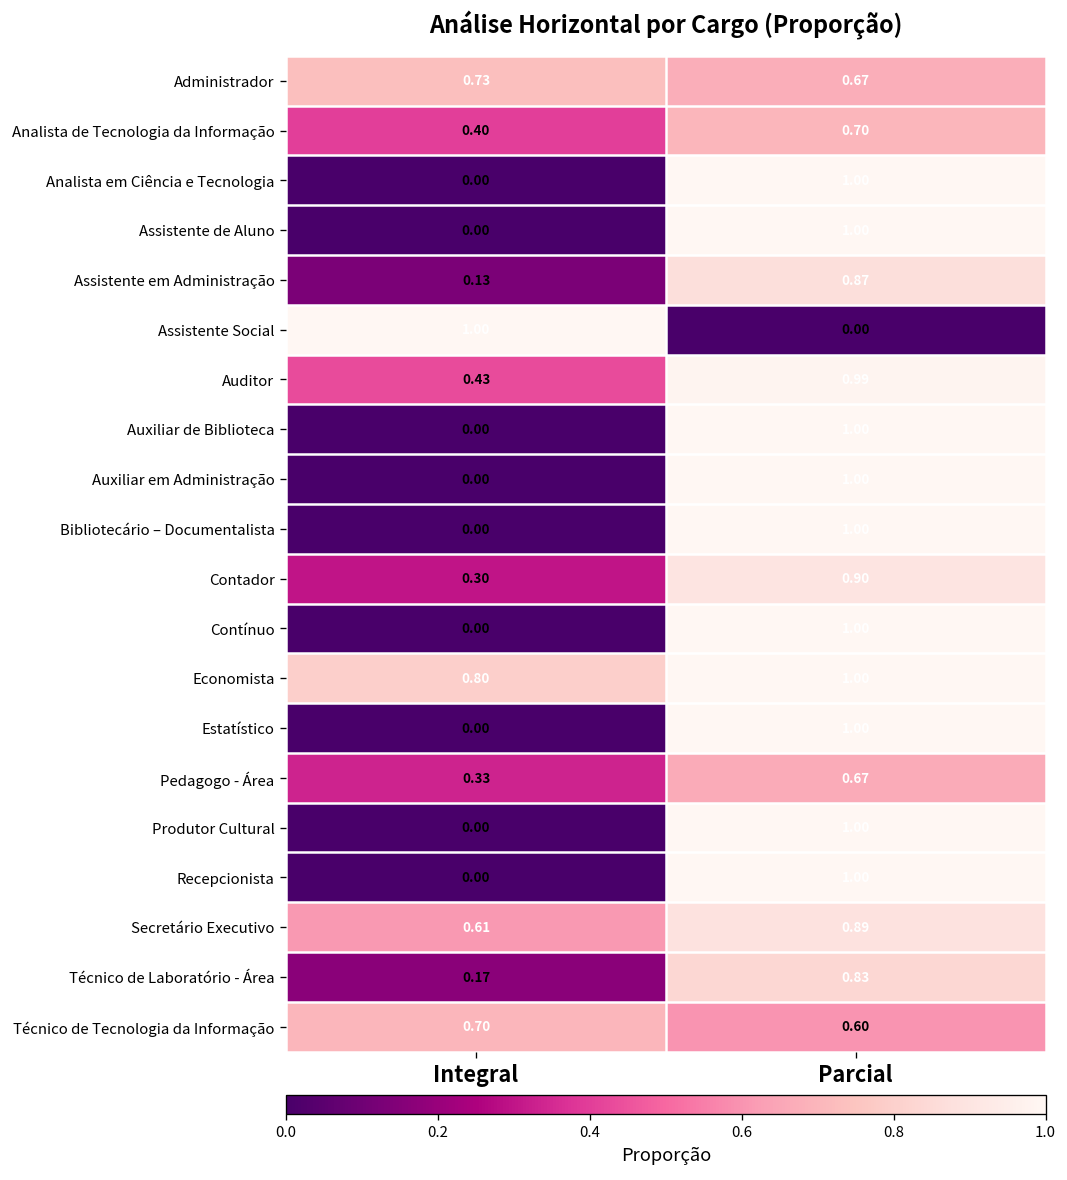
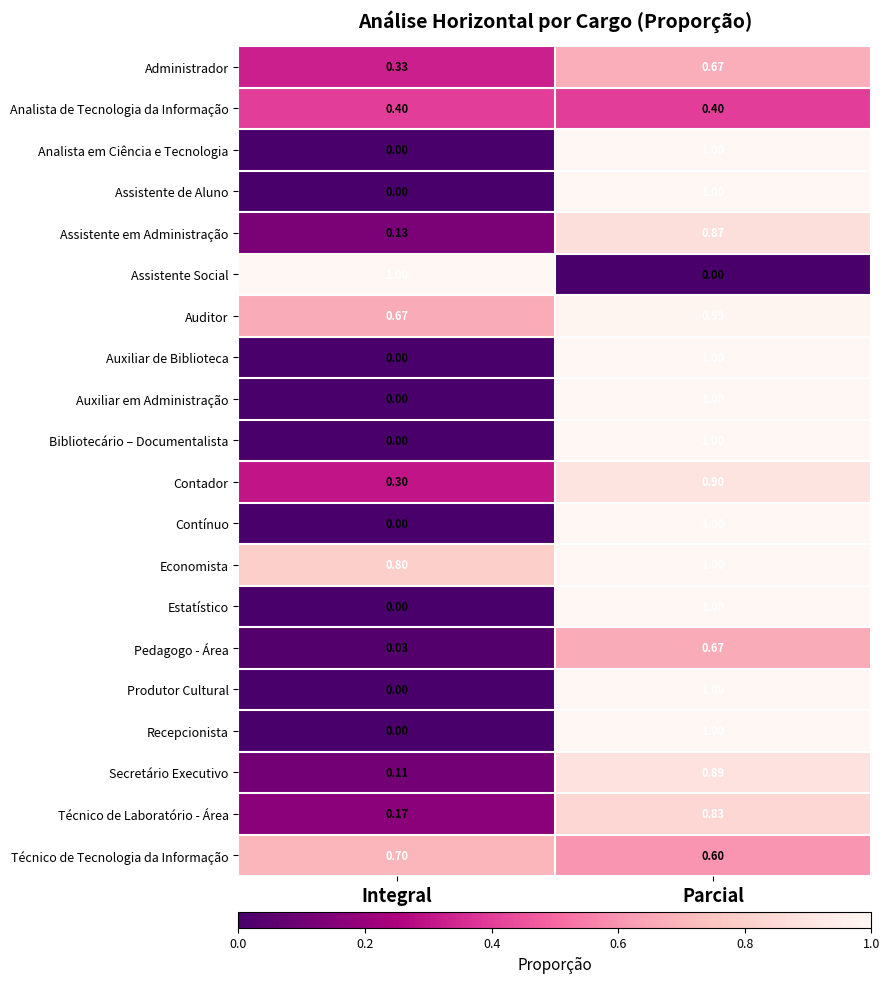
  {
    "Administrador": {
-     "Integral": 0.73,
+     "Integral": 0.33,
      "Parcial": 0.67
    },
    "Analista de Tecnologia da Informação": {
      "Integral": 0.40,
-     "Parcial": 0.70
+     "Parcial": 0.40
    },
    "Analista em Ciência e Tecnologia": {
      "Integral": 0.00
    },
    "Assistente de Aluno": {
      "Integral": 0.00
    },
    "Assistente em Administração": {
      "Integral": 0.13
    },
    "Assistente Social": {
      "Parcial": 0.00
    },
    "Auditor": {
-     "Integral": 0.43
+     "Integral": 0.67
    },
    "Auxiliar de Biblioteca": {
      "Integral": 0.00
    },
    "Auxiliar em Administração": {
      "Integral": 0.00
    },
    "Bibliotecário – Documentalista": {
      "Integral": 0.00
    },
    "Contador": {
      "Integral": 0.30
    },
    "Contínuo": {
      "Integral": 0.00
    },
    "Economista": {
      "Integral": 0.80
    },
    "Estatístico": {
      "Integral": 0.00
    },
    "Pedagogo - Área": {
-     "Integral": 0.33,
+     "Integral": 0.03,
      "Parcial": 0.67
    },
    "Produtor Cultural": {
      "Integral": 0.00
    },
    "Recepcionista": {
      "Integral": 0.00
    },
    "Secretário Executivo": {
-     "Integral": 0.61
+     "Integral": 0.11
    },
    "Técnico de Laboratório - Área": {
      "Integral": 0.17
    },
    "Técnico de Tecnologia da Informação": {
      "Integral": 0.70,
      "Parcial": 0.60
    }
  }
